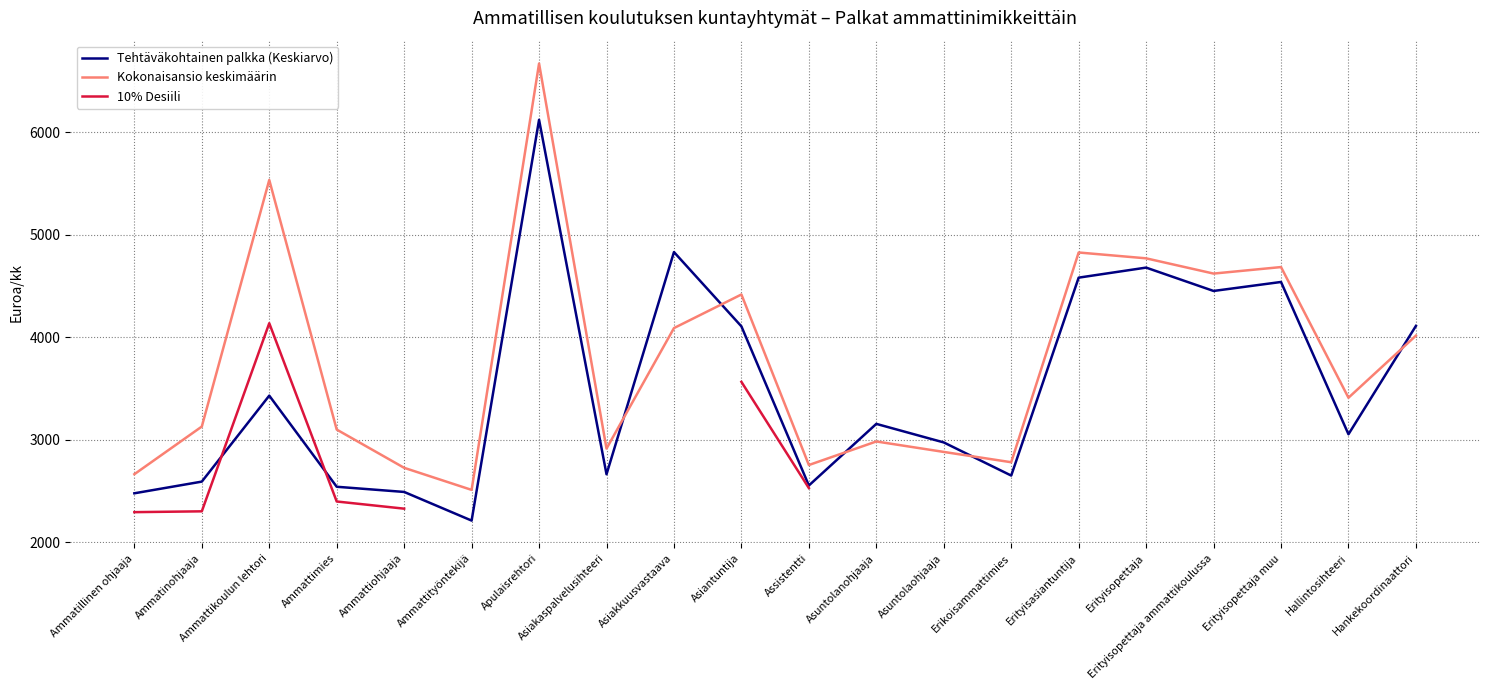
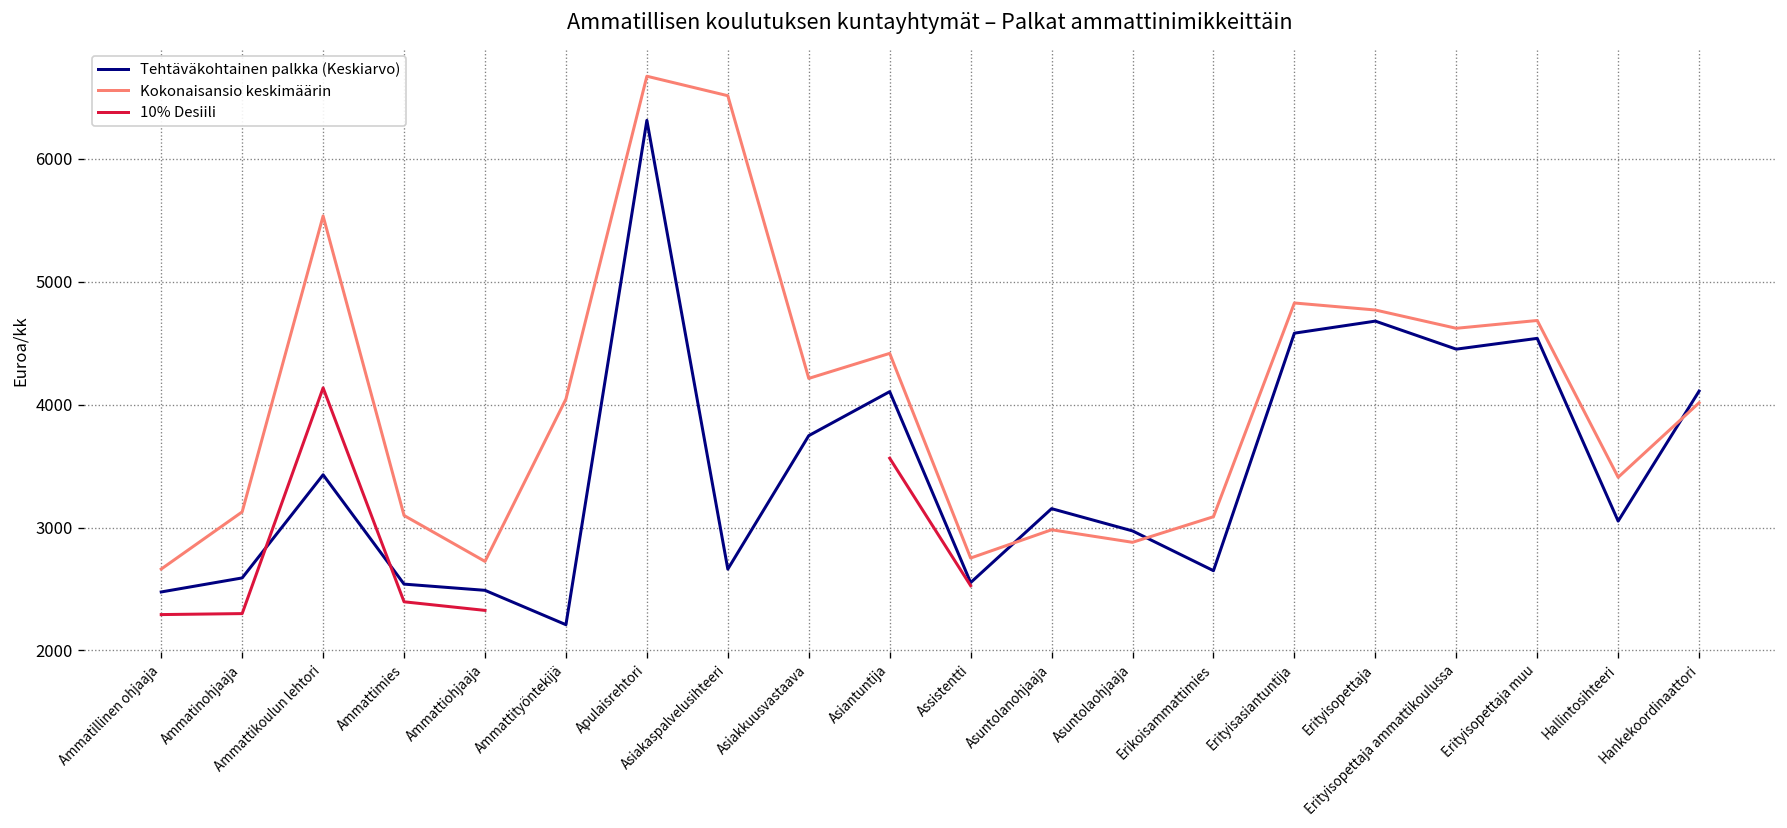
  {
    "Tehtäväkohtainen palkka (Keskiarvo)": {
      "Ammatillinen ohjaaja": 2480,
      "Ammatinohjaaja": 2590,
      "Ammattikoulun lehtori": 3430,
      "Ammattimies": 2540,
      "Ammattiohjaaja": 2490,
      "Ammattityöntekijä": 2210,
-     "Apulaisrehtori": 6120,
+     "Apulaisrehtori": 6310,
      "Asiakaspalvelusihteeri": 2660,
-     "Asiakkuusvastaava": 4830,
+     "Asiakkuusvastaava": 3750,
      "Asiantuntija": 4110,
      "Assistentti": 2550,
      "Asuntolanohjaaja": 3150,
      "Asuntolaohjaaja": 2970,
      "Erikoisammattimies": 2650,
      "Erityisasiantuntija": 4580,
      "Erityisopettaja": 4680,
      "Erityisopettaja ammattikoulussa": 4450,
      "Erityisopettaja muu": 4540,
      "Hallintosihteeri": 3050,
      "Hankekoordinaattori": 4110
    },
    "Kokonaisansio keskimäärin": {
      "Ammatillinen ohjaaja": 2660,
      "Ammatinohjaaja": 3130,
      "Ammattikoulun lehtori": 5530,
      "Ammattimies": 3100,
      "Ammattiohjaaja": 2720,
-     "Ammattityöntekijä": 2510,
+     "Ammattityöntekijä": 4040,
      "Apulaisrehtori": 6670,
-     "Asiakaspalvelusihteeri": 2910,
-     "Asiakkuusvastaava": 4090,
+     "Asiakaspalvelusihteeri": 6510,
+     "Asiakkuusvastaava": 4210,
      "Asiantuntija": 4420,
      "Assistentti": 2750,
      "Asuntolanohjaaja": 2980,
      "Asuntolaohjaaja": 2880,
-     "Erikoisammattimies": 2780,
+     "Erikoisammattimies": 3090,
      "Erityisasiantuntija": 4830,
      "Erityisopettaja": 4770,
      "Erityisopettaja ammattikoulussa": 4620,
      "Erityisopettaja muu": 4680,
      "Hallintosihteeri": 3410,
      "Hankekoordinaattori": 4010
    },
    "10% Desiili": {
      "Ammatillinen ohjaaja": 2290,
      "Ammatinohjaaja": 2300,
      "Ammattikoulun lehtori": 4140,
      "Ammattimies": 2400,
      "Ammattiohjaaja": 2330,
      "Asiantuntija": 3560,
      "Assistentti": 2530,
      "Asuntolaohjaaja": 2250,
      "Erityisopettaja": 4430,
      "Erityisopettaja muu": 3970
    }
  }
